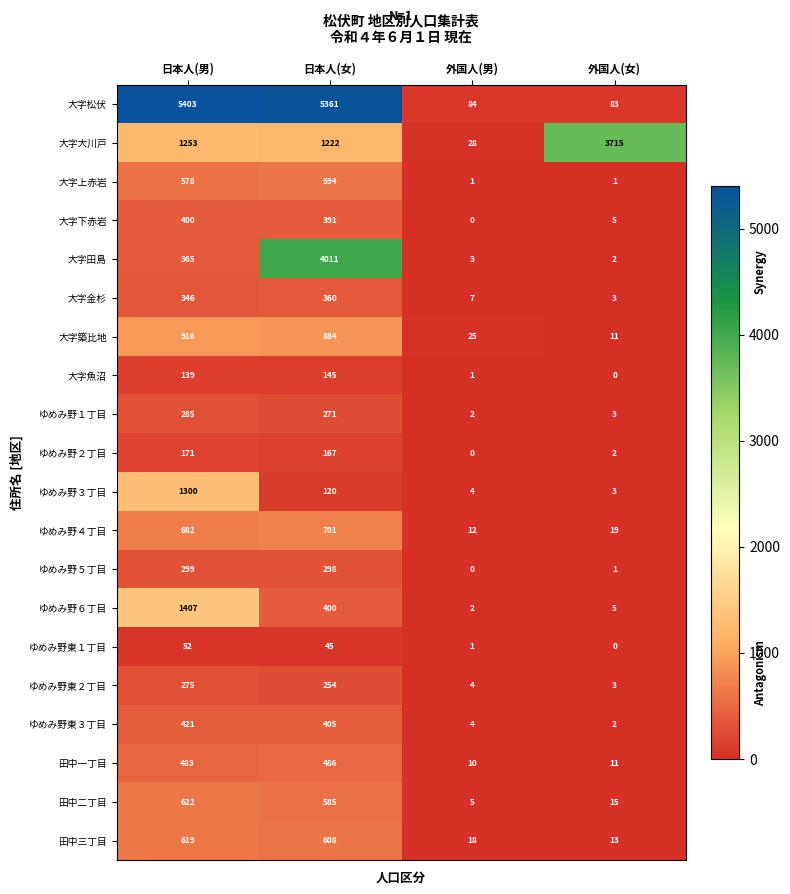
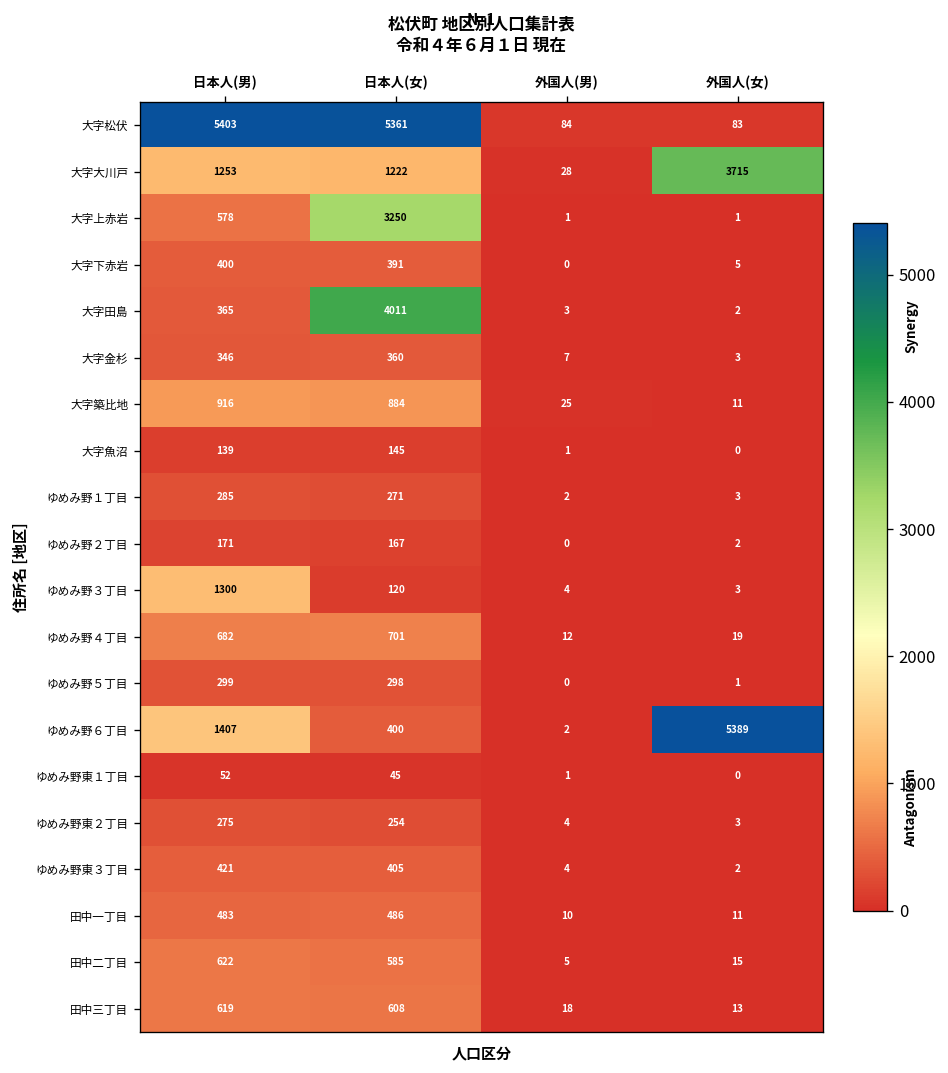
  {
    "大字松伏": {
      "日本人(男)": 5403,
      "日本人(女)": 5361,
      "外国人(男)": 84,
      "外国人(女)": 83
    },
    "大字大川戸": {
      "日本人(男)": 1253,
      "日本人(女)": 1222,
      "外国人(男)": 28,
      "外国人(女)": 3715
    },
    "大字上赤岩": {
      "日本人(男)": 578,
-     "日本人(女)": 594,
+     "日本人(女)": 3250,
      "外国人(男)": 1,
      "外国人(女)": 1
    },
    "大字下赤岩": {
      "日本人(男)": 400,
      "日本人(女)": 391,
      "外国人(男)": 0,
      "外国人(女)": 5
    },
    "大字田島": {
      "日本人(男)": 365,
      "日本人(女)": 4011,
      "外国人(男)": 3,
      "外国人(女)": 2
    },
    "大字金杉": {
      "日本人(男)": 346,
      "日本人(女)": 360,
      "外国人(男)": 7,
      "外国人(女)": 3
    },
    "大字築比地": {
      "日本人(男)": 916,
      "日本人(女)": 884,
      "外国人(男)": 25,
      "外国人(女)": 11
    },
    "大字魚沼": {
      "日本人(男)": 139,
      "日本人(女)": 145,
      "外国人(男)": 1,
      "外国人(女)": 0
    },
    "ゆめみ野１丁目": {
      "日本人(男)": 285,
      "日本人(女)": 271,
      "外国人(男)": 2,
      "外国人(女)": 3
    },
    "ゆめみ野２丁目": {
      "日本人(男)": 171,
      "日本人(女)": 167,
      "外国人(男)": 0,
      "外国人(女)": 2
    },
    "ゆめみ野３丁目": {
      "日本人(男)": 1300,
      "日本人(女)": 120,
      "外国人(男)": 4,
      "外国人(女)": 3
    },
    "ゆめみ野４丁目": {
      "日本人(男)": 682,
      "日本人(女)": 701,
      "外国人(男)": 12,
      "外国人(女)": 19
    },
    "ゆめみ野５丁目": {
      "日本人(男)": 299,
      "日本人(女)": 298,
      "外国人(男)": 0,
      "外国人(女)": 1
    },
    "ゆめみ野６丁目": {
      "日本人(男)": 1407,
      "日本人(女)": 400,
      "外国人(男)": 2,
-     "外国人(女)": 5
+     "外国人(女)": 5389
    },
    "ゆめみ野東１丁目": {
      "日本人(男)": 52,
      "日本人(女)": 45,
      "外国人(男)": 1,
      "外国人(女)": 0
    },
    "ゆめみ野東２丁目": {
      "日本人(男)": 275,
      "日本人(女)": 254,
      "外国人(男)": 4,
      "外国人(女)": 3
    },
    "ゆめみ野東３丁目": {
      "日本人(男)": 421,
      "日本人(女)": 405,
      "外国人(男)": 4,
      "外国人(女)": 2
    },
    "田中一丁目": {
      "日本人(男)": 483,
      "日本人(女)": 486,
      "外国人(男)": 10,
      "外国人(女)": 11
    },
    "田中二丁目": {
      "日本人(男)": 622,
      "日本人(女)": 585,
      "外国人(男)": 5,
      "外国人(女)": 15
    },
    "田中三丁目": {
      "日本人(男)": 619,
      "日本人(女)": 608,
      "外国人(男)": 18,
      "外国人(女)": 13
    }
  }
